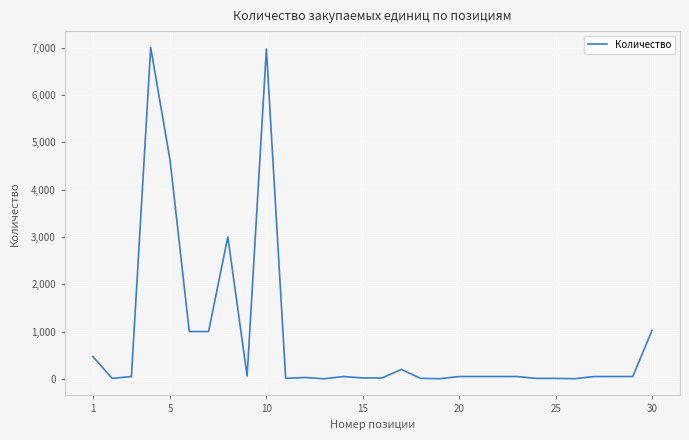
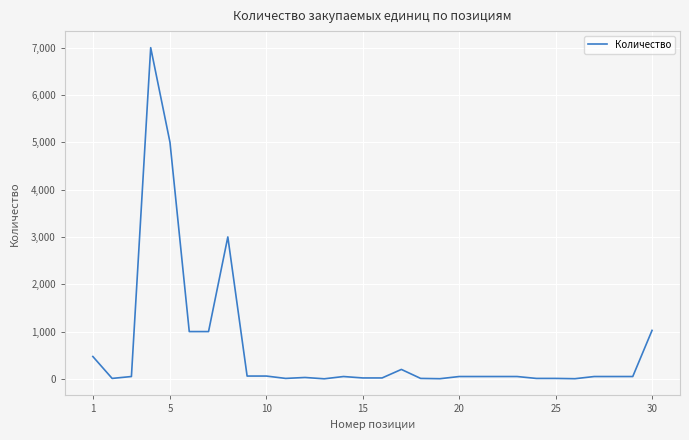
  {
    "1": "500",
-   "5": "4,600",
-   "10": "7,000",
+   "5": "5,000",
+   "10": "100",
    "15": "0",
    "20": "100",
    "25": "0",
    "30": "1,000"
  }
